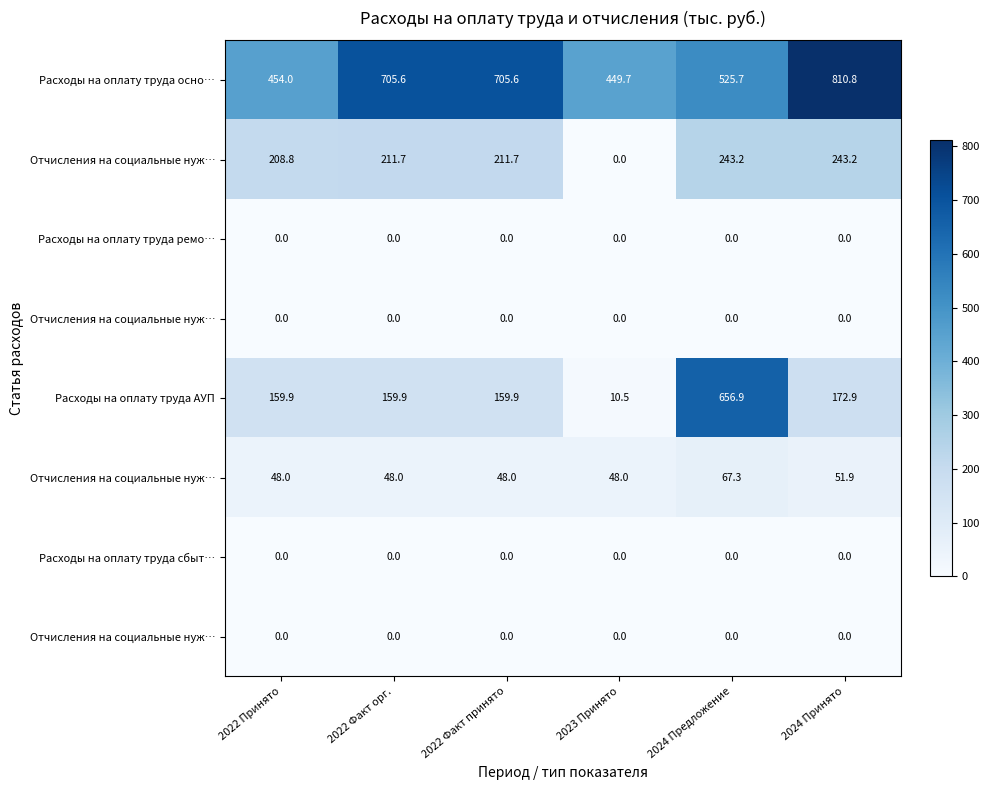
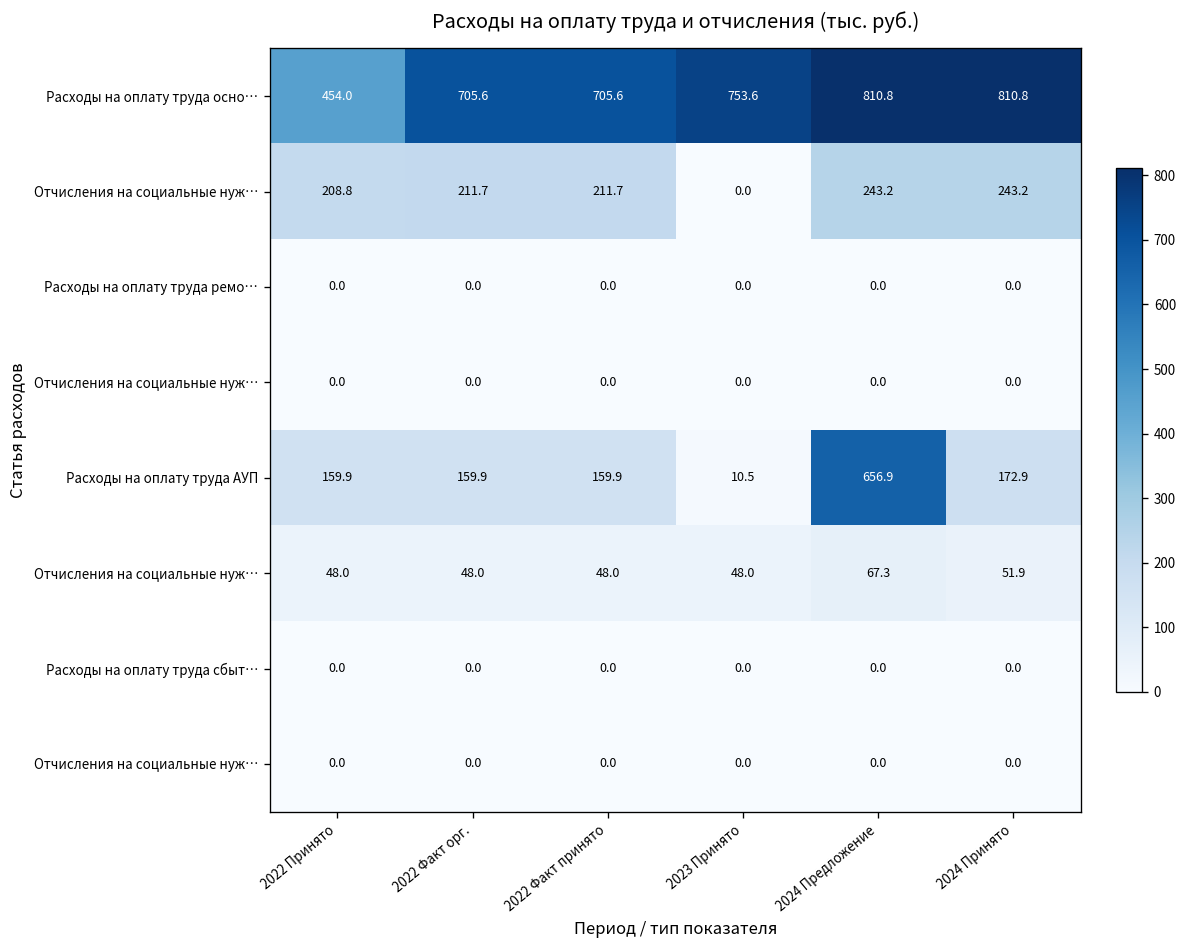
  {
    "Расходы на оплату труда осно…": {
      "2022 Принято": 454.0,
      "2022 Факт орг.": 705.6,
      "2022 Факт принято": 705.6,
-     "2023 Принято": 449.7,
-     "2024 Предложение": 525.7,
+     "2023 Принято": 753.6,
+     "2024 Предложение": 810.8,
      "2024 Принято": 810.8
    },
    "Расходы на оплату труда ремо…": {
      "2022 Принято": 0.0,
      "2022 Факт орг.": 0.0,
      "2022 Факт принято": 0.0,
      "2023 Принято": 0.0,
      "2024 Предложение": 0.0,
      "2024 Принято": 0.0
    },
    "Расходы на оплату труда АУП": {
      "2022 Принято": 159.9,
      "2022 Факт орг.": 159.9,
      "2022 Факт принято": 159.9,
      "2023 Принято": 10.5,
      "2024 Предложение": 656.9,
      "2024 Принято": 172.9
    },
    "Расходы на оплату труда сбыт…": {
      "2022 Принято": 0.0,
      "2022 Факт орг.": 0.0,
      "2022 Факт принято": 0.0,
      "2023 Принято": 0.0,
      "2024 Предложение": 0.0,
      "2024 Принято": 0.0
    }
  }
